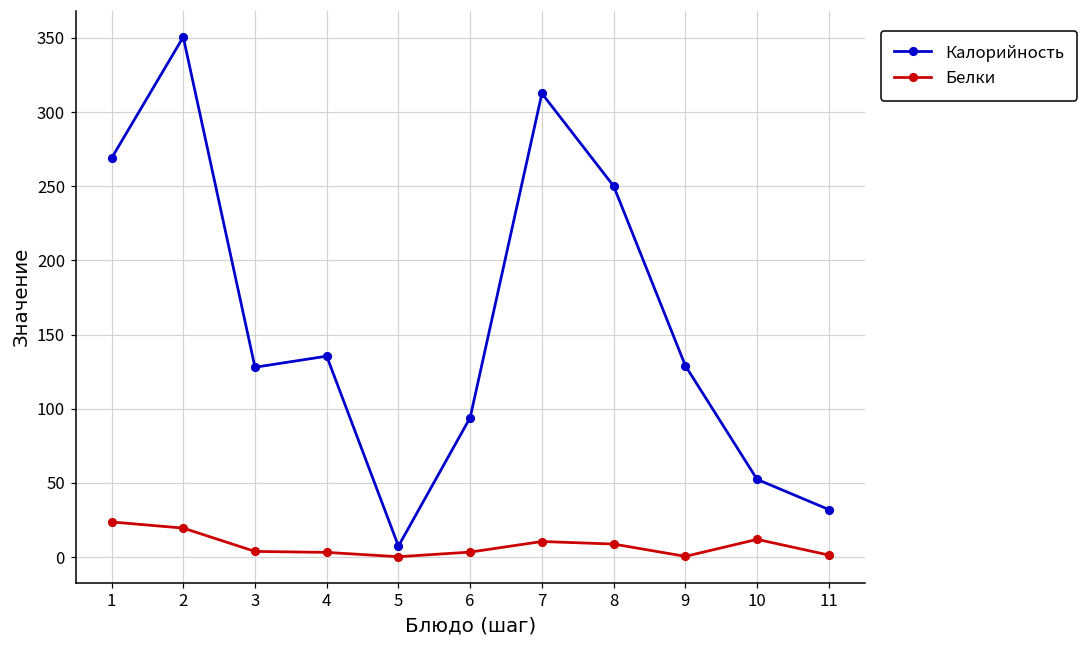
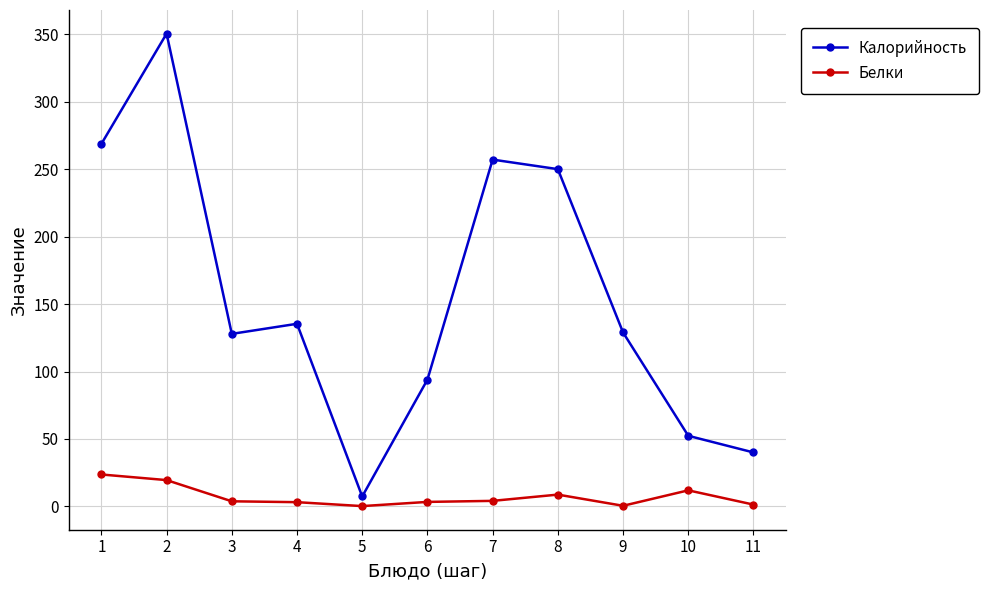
  {
    "Калорийность": {
      "1": 269,
      "2": 351,
      "3": 128,
      "4": 135,
      "5": 7,
      "6": 94,
-     "7": 313,
+     "7": 257,
      "8": 250,
      "9": 129,
      "10": 52,
-     "11": 32
+     "11": 40
    },
    "Белки": {
      "1": 24,
      "2": 19,
      "3": 4,
      "4": 3,
      "5": 0,
      "6": 3,
-     "7": 10,
+     "7": 4,
      "8": 9,
      "9": 0,
      "10": 12,
      "11": 1
    }
  }
